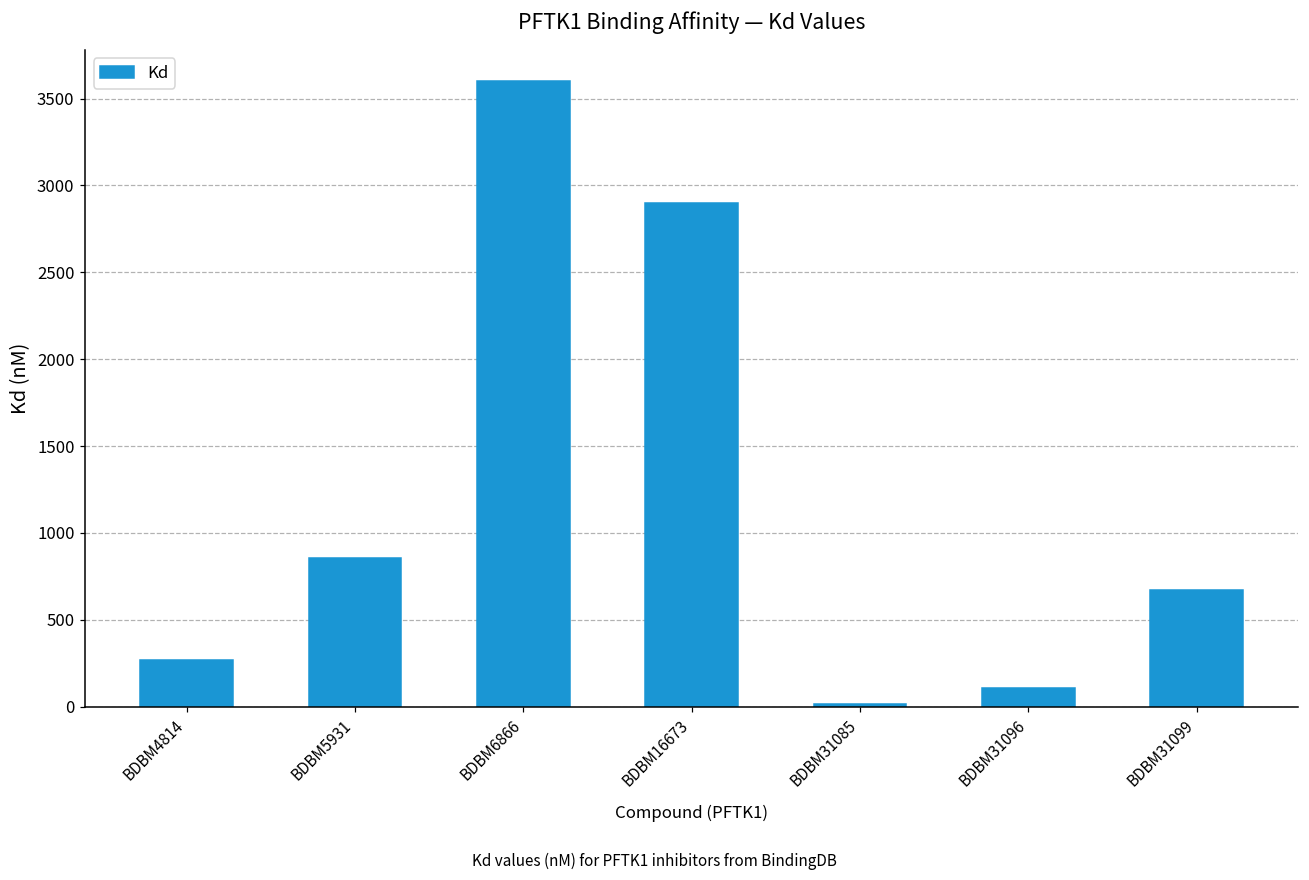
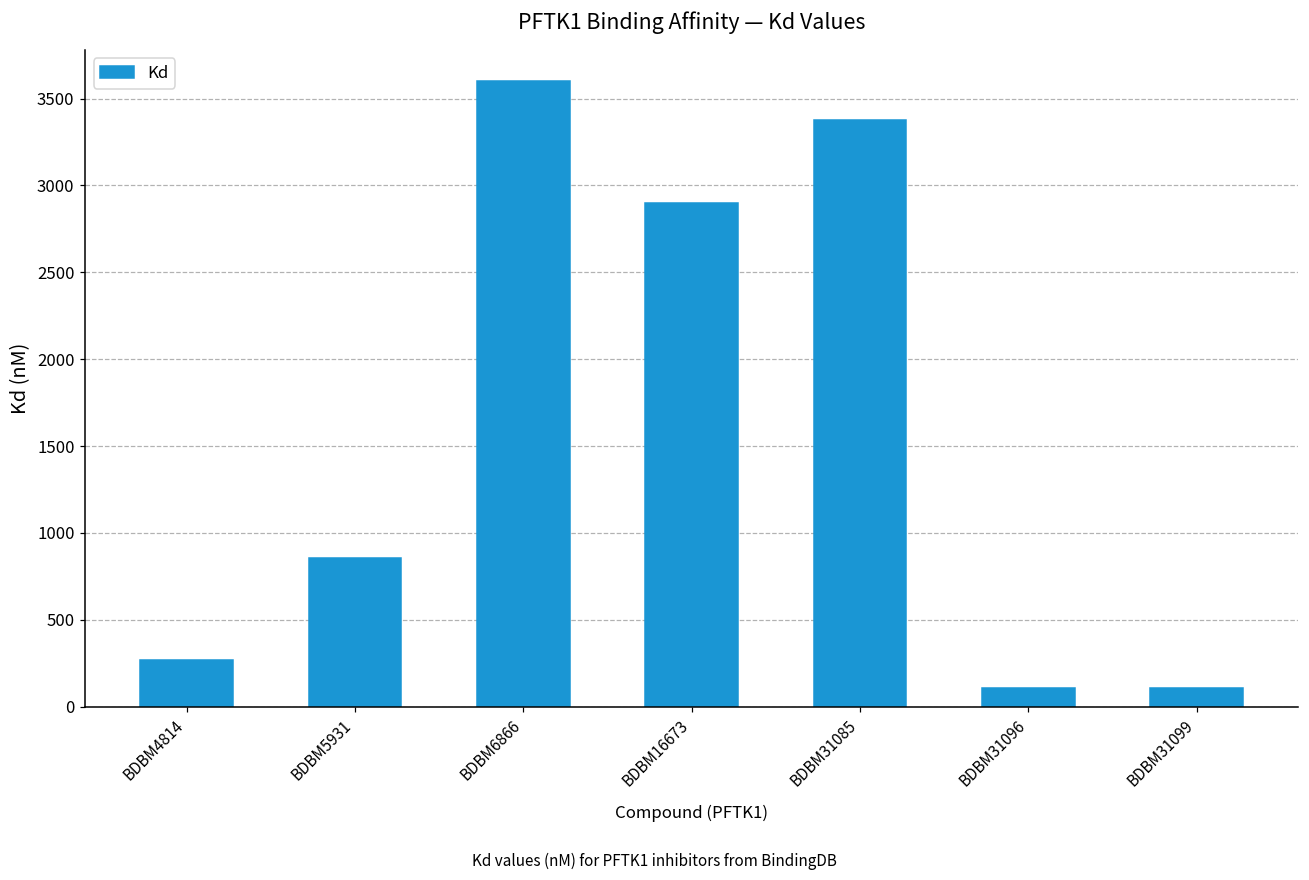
  {
    "BDBM4814": 270,
    "BDBM5931": 850,
    "BDBM6866": 3600,
    "BDBM16673": 2900,
-   "BDBM31085": 20,
+   "BDBM31085": 3380,
    "BDBM31096": 110,
-   "BDBM31099": 670
+   "BDBM31099": 110
  }
